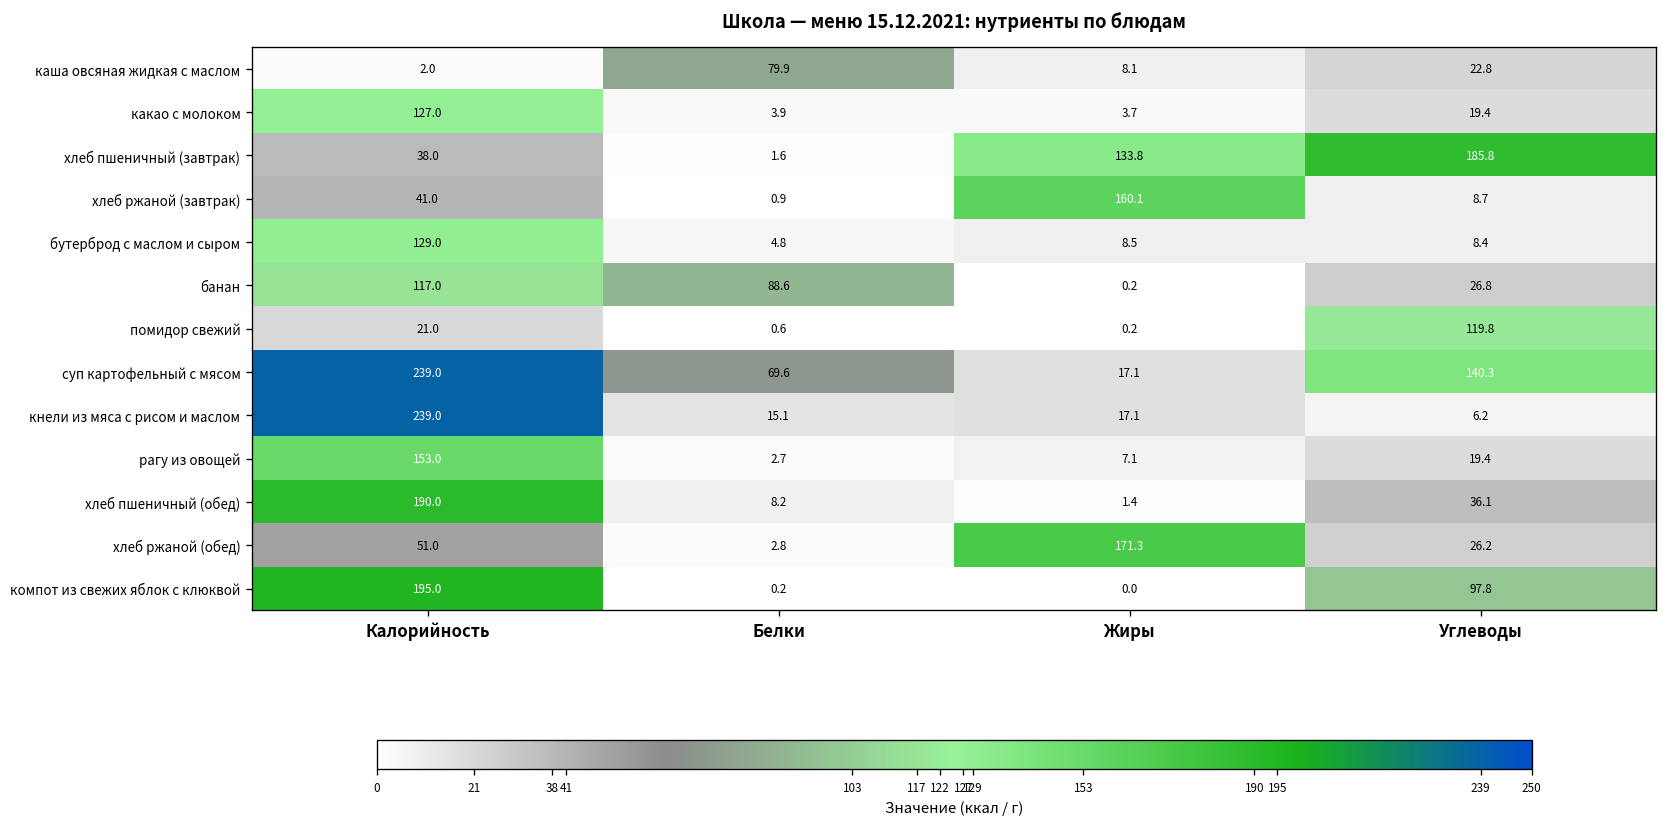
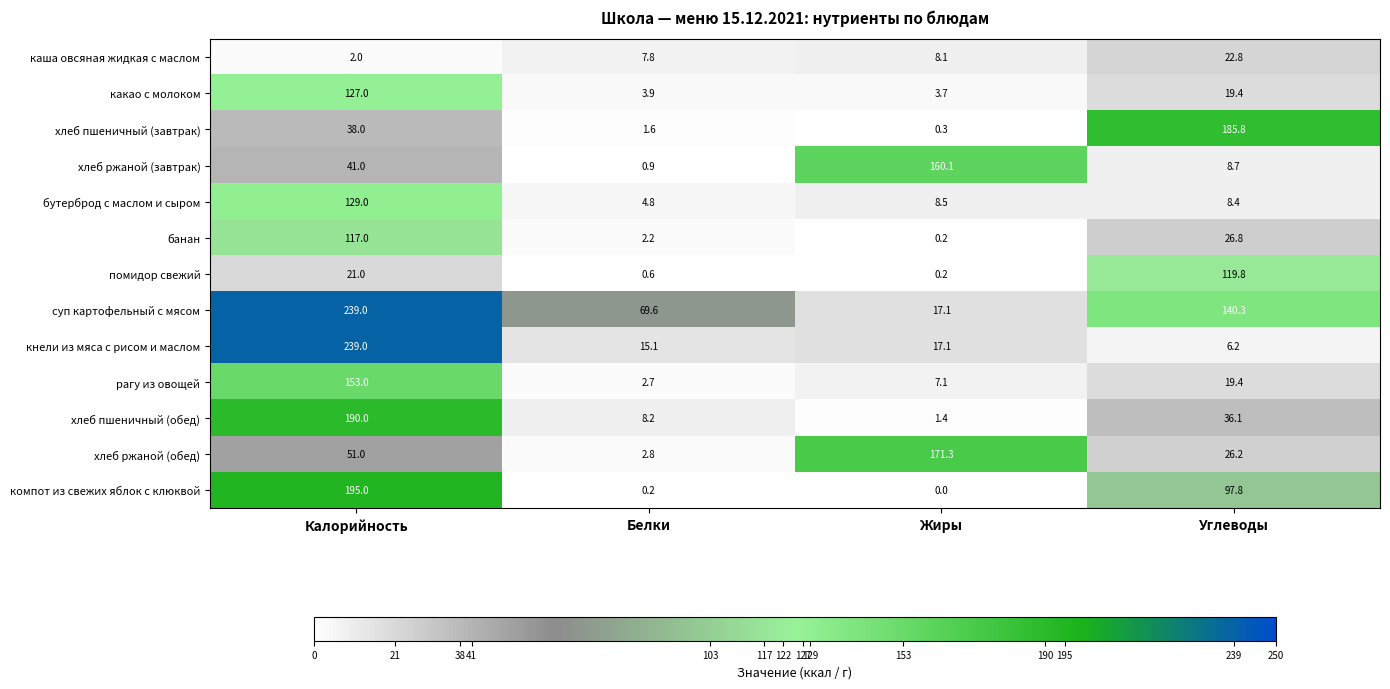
  {
    "каша овсяная жидкая с маслом": {
      "Калорийность": 2.0,
-     "Белки": 79.9,
+     "Белки": 7.8,
      "Жиры": 8.1,
      "Углеводы": 22.8
    },
    "какао с молоком": {
      "Калорийность": 127.0,
      "Белки": 3.9,
      "Жиры": 3.7,
      "Углеводы": 19.4
    },
    "хлеб пшеничный (завтрак)": {
      "Калорийность": 38.0,
      "Белки": 1.6,
-     "Жиры": 133.8,
+     "Жиры": 0.3,
      "Углеводы": 185.8
    },
    "хлеб ржаной (завтрак)": {
      "Калорийность": 41.0,
      "Белки": 0.9,
      "Жиры": 160.1,
      "Углеводы": 8.7
    },
    "бутерброд с маслом и сыром": {
      "Калорийность": 129.0,
      "Белки": 4.8,
      "Жиры": 8.5,
      "Углеводы": 8.4
    },
    "банан": {
      "Калорийность": 117.0,
-     "Белки": 88.6,
+     "Белки": 2.2,
      "Жиры": 0.2,
      "Углеводы": 26.8
    },
    "помидор свежий": {
      "Калорийность": 21.0,
      "Белки": 0.6,
      "Жиры": 0.2,
      "Углеводы": 119.8
    },
    "суп картофельный с мясом": {
      "Калорийность": 239.0,
      "Белки": 69.6,
      "Жиры": 17.1,
      "Углеводы": 140.3
    },
    "кнели из мяса с рисом и маслом": {
      "Калорийность": 239.0,
      "Белки": 15.1,
      "Жиры": 17.1,
      "Углеводы": 6.2
    },
    "рагу из овощей": {
      "Калорийность": 153.0,
      "Белки": 2.7,
      "Жиры": 7.1,
      "Углеводы": 19.4
    },
    "хлеб пшеничный (обед)": {
      "Калорийность": 190.0,
      "Белки": 8.2,
      "Жиры": 1.4,
      "Углеводы": 36.1
    },
    "хлеб ржаной (обед)": {
      "Калорийность": 51.0,
      "Белки": 2.8,
      "Жиры": 171.3,
      "Углеводы": 26.2
    },
    "компот из свежих яблок с клюквой": {
      "Калорийность": 195.0,
      "Белки": 0.2,
      "Жиры": 0.0,
      "Углеводы": 97.8
    }
  }
